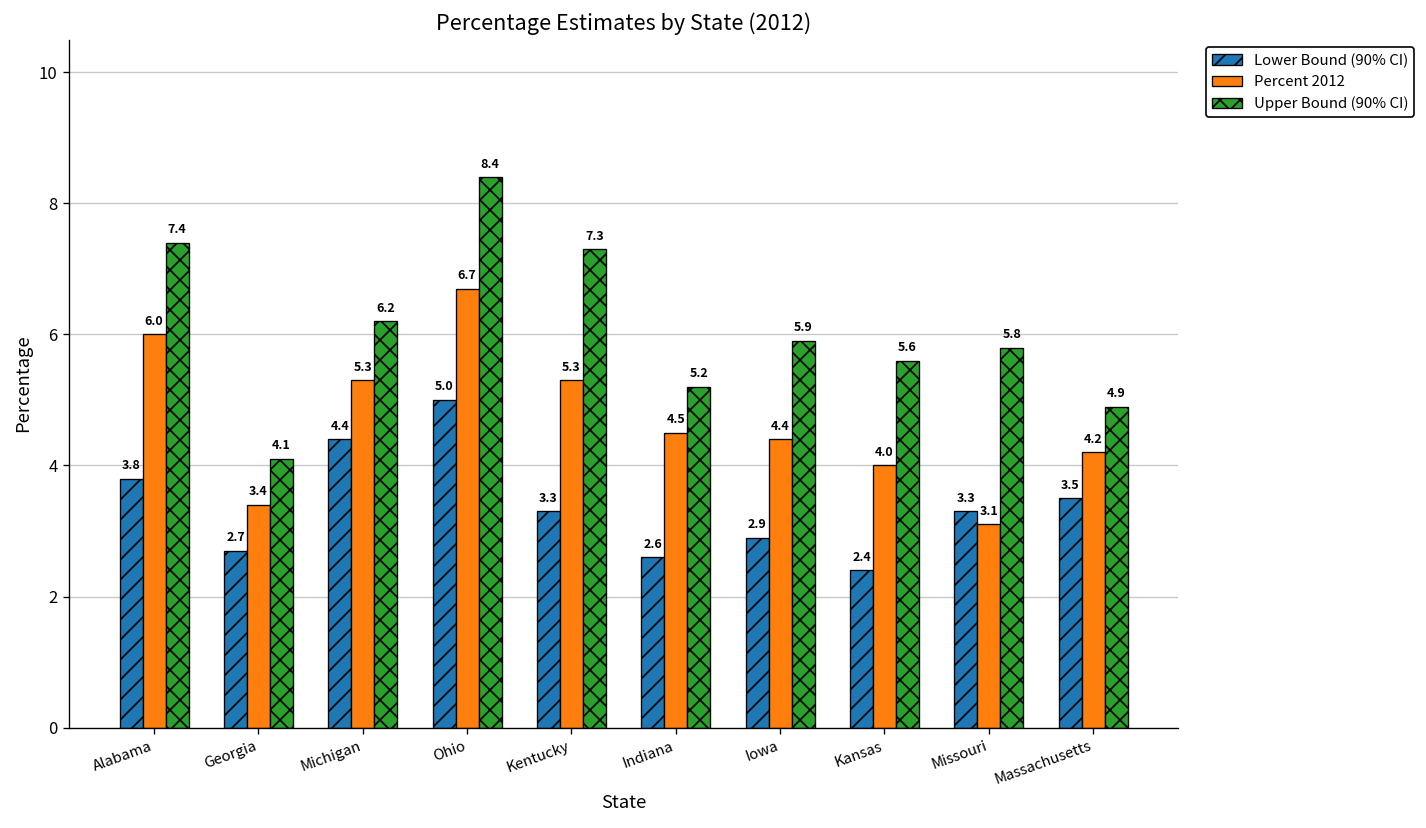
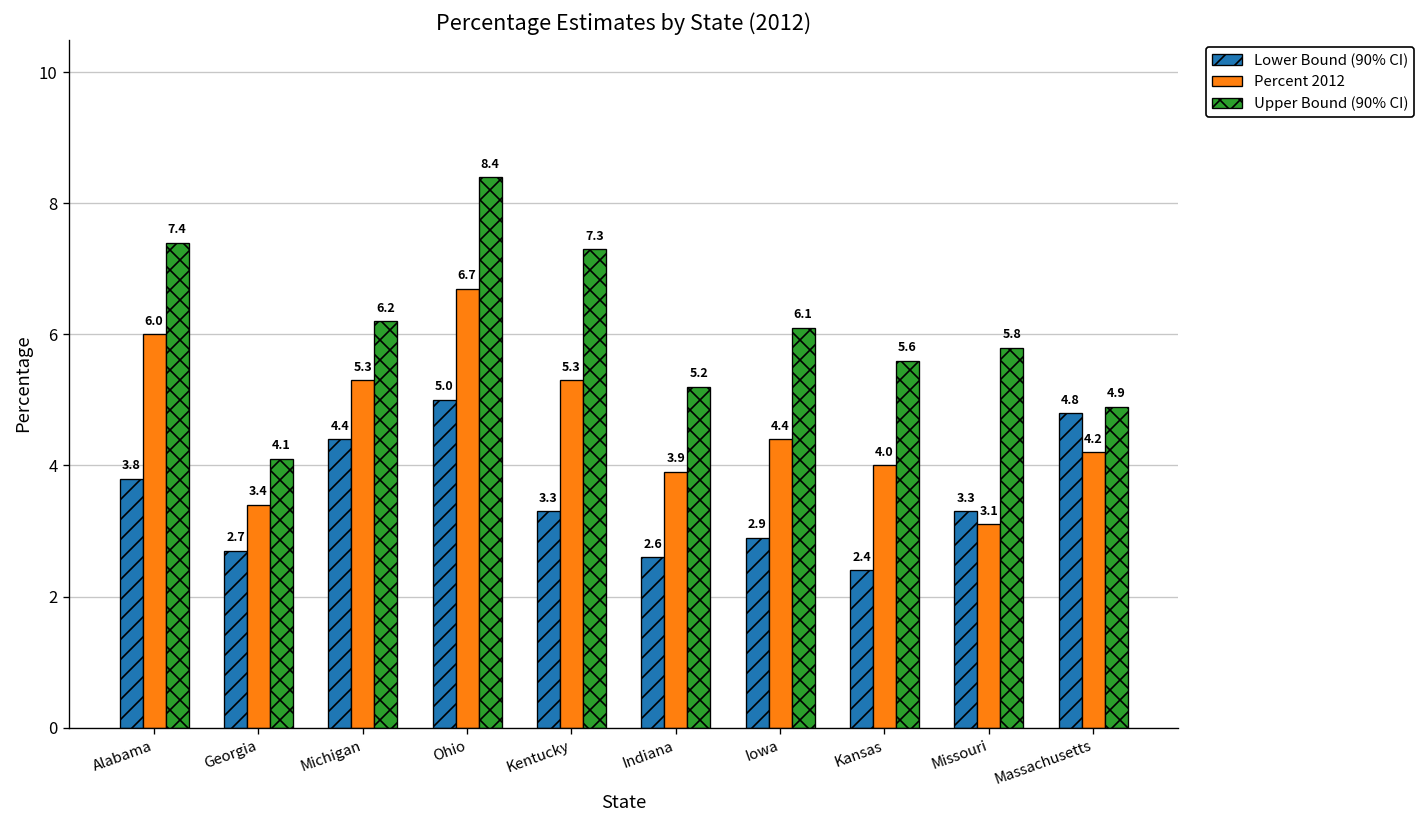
  {
    "Lower Bound (90% CI)": {
      "Alabama": 3.8,
      "Georgia": 2.7,
      "Michigan": 4.4,
      "Ohio": 5.0,
      "Kentucky": 3.3,
      "Indiana": 2.6,
      "Iowa": 2.9,
      "Kansas": 2.4,
      "Missouri": 3.3,
-     "Massachusetts": 3.5
+     "Massachusetts": 4.8
    },
    "Percent 2012": {
      "Alabama": 6.0,
      "Georgia": 3.4,
      "Michigan": 5.3,
      "Ohio": 6.7,
      "Kentucky": 5.3,
-     "Indiana": 4.5,
+     "Indiana": 3.9,
      "Iowa": 4.4,
      "Kansas": 4.0,
      "Missouri": 3.1,
      "Massachusetts": 4.2
    },
    "Upper Bound (90% CI)": {
      "Alabama": 7.4,
      "Georgia": 4.1,
      "Michigan": 6.2,
      "Ohio": 8.4,
      "Kentucky": 7.3,
      "Indiana": 5.2,
-     "Iowa": 5.9,
+     "Iowa": 6.1,
      "Kansas": 5.6,
      "Missouri": 5.8,
      "Massachusetts": 4.9
    }
  }
